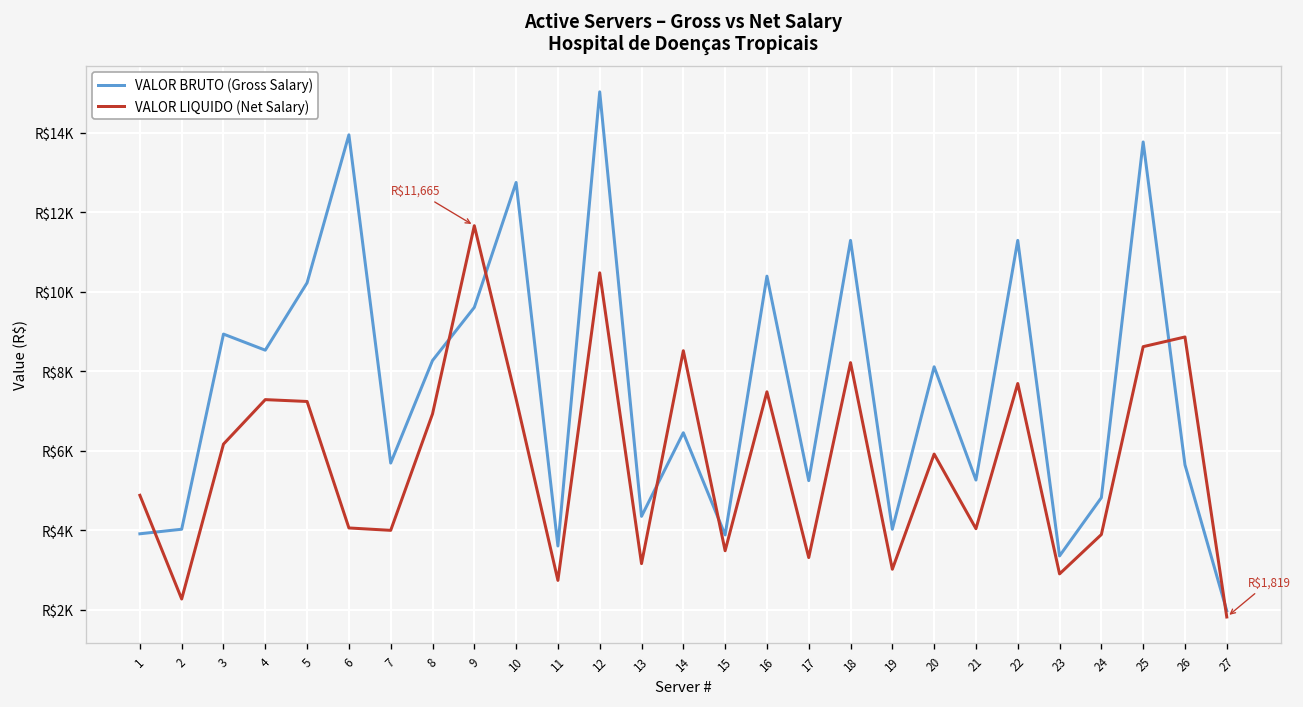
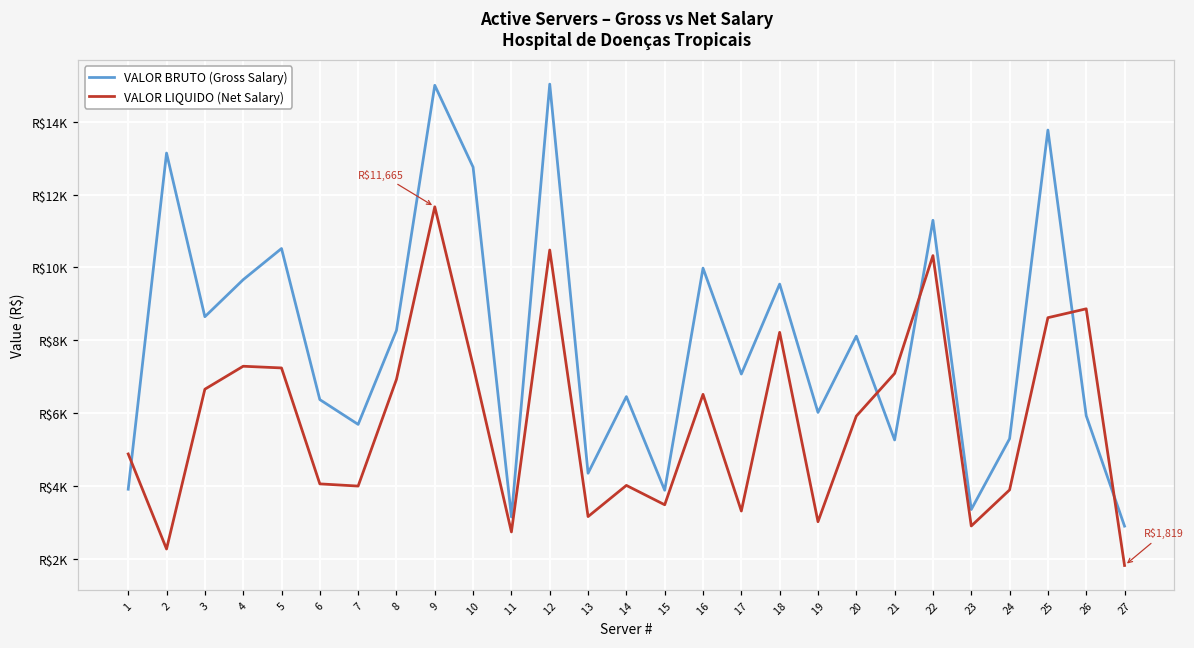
  {
    "VALOR BRUTO (Gross Salary)": {
      "1": "R$3900",
-     "2": "R$4000",
-     "3": "R$8900",
-     "4": "R$8500",
-     "5": "R$10200",
-     "6": "R$14000",
+     "2": "R$13100",
+     "3": "R$8600",
+     "4": "R$9700",
+     "5": "R$10500",
+     "6": "R$6400",
      "7": "R$5700",
      "8": "R$8300",
-     "9": "R$9600",
+     "9": "R$15000",
      "10": "R$12800",
-     "11": "R$3600",
+     "11": "R$3200",
      "12": "R$15000",
      "13": "R$4400",
      "14": "R$6500",
      "15": "R$3900",
-     "16": "R$10400",
-     "17": "R$5300",
-     "18": "R$11300",
-     "19": "R$4000",
+     "16": "R$10000",
+     "17": "R$7100",
+     "18": "R$9500",
+     "19": "R$6000",
      "20": "R$8100",
      "21": "R$5300",
      "22": "R$11300",
      "23": "R$3400",
-     "24": "R$4800",
+     "24": "R$5300",
      "25": "R$13800",
-     "26": "R$5600",
-     "27": "R$2000"
+     "26": "R$5900",
+     "27": "R$2900"
    },
    "VALOR LIQUIDO (Net Salary)": {
      "1": "R$4900",
      "2": "R$2300",
-     "3": "R$6200",
+     "3": "R$6700",
      "4": "R$7300",
      "5": "R$7200",
      "6": "R$4100",
      "7": "R$4000",
      "8": "R$6900",
      "10": "R$7300",
      "11": "R$2700",
      "12": "R$10500",
      "13": "R$3200",
-     "14": "R$8500",
+     "14": "R$4000",
      "15": "R$3500",
-     "16": "R$7500",
+     "16": "R$6500",
      "17": "R$3300",
      "18": "R$8200",
      "19": "R$3000",
      "20": "R$5900",
-     "21": "R$4000",
-     "22": "R$7700",
+     "21": "R$7100",
+     "22": "R$10300",
      "23": "R$2900",
      "24": "R$3900",
      "25": "R$8600",
      "26": "R$8900"
    }
  }
